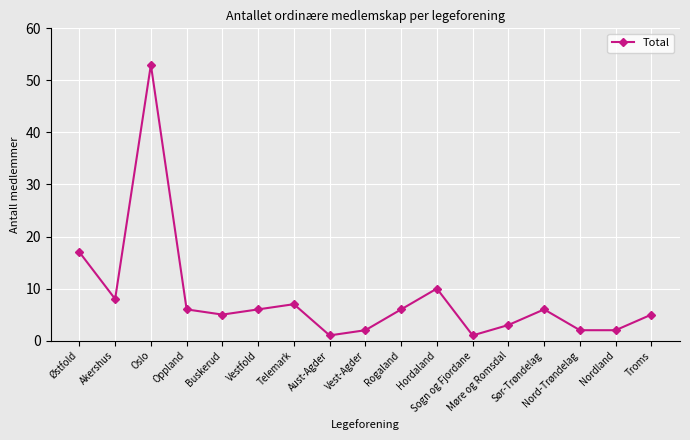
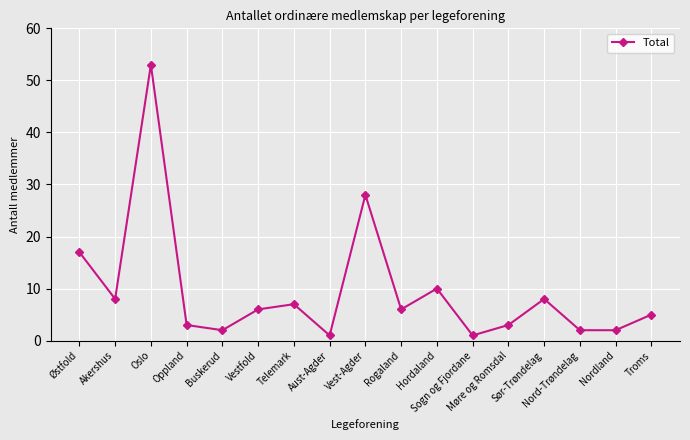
  {
    "Østfold": 17,
    "Akershus": 8,
    "Oslo": 53,
-   "Oppland": 6,
-   "Buskerud": 5,
+   "Oppland": 3,
+   "Buskerud": 2,
    "Vestfold": 6,
    "Telemark": 7,
    "Aust-Agder": 1,
-   "Vest-Agder": 2,
+   "Vest-Agder": 28,
    "Rogaland": 6,
    "Hordaland": 10,
    "Sogn og Fjordane": 1,
    "Møre og Romsdal": 3,
-   "Sør-Trøndelag": 6,
+   "Sør-Trøndelag": 8,
    "Nord-Trøndelag": 2,
    "Nordland": 2,
    "Troms": 5
  }
